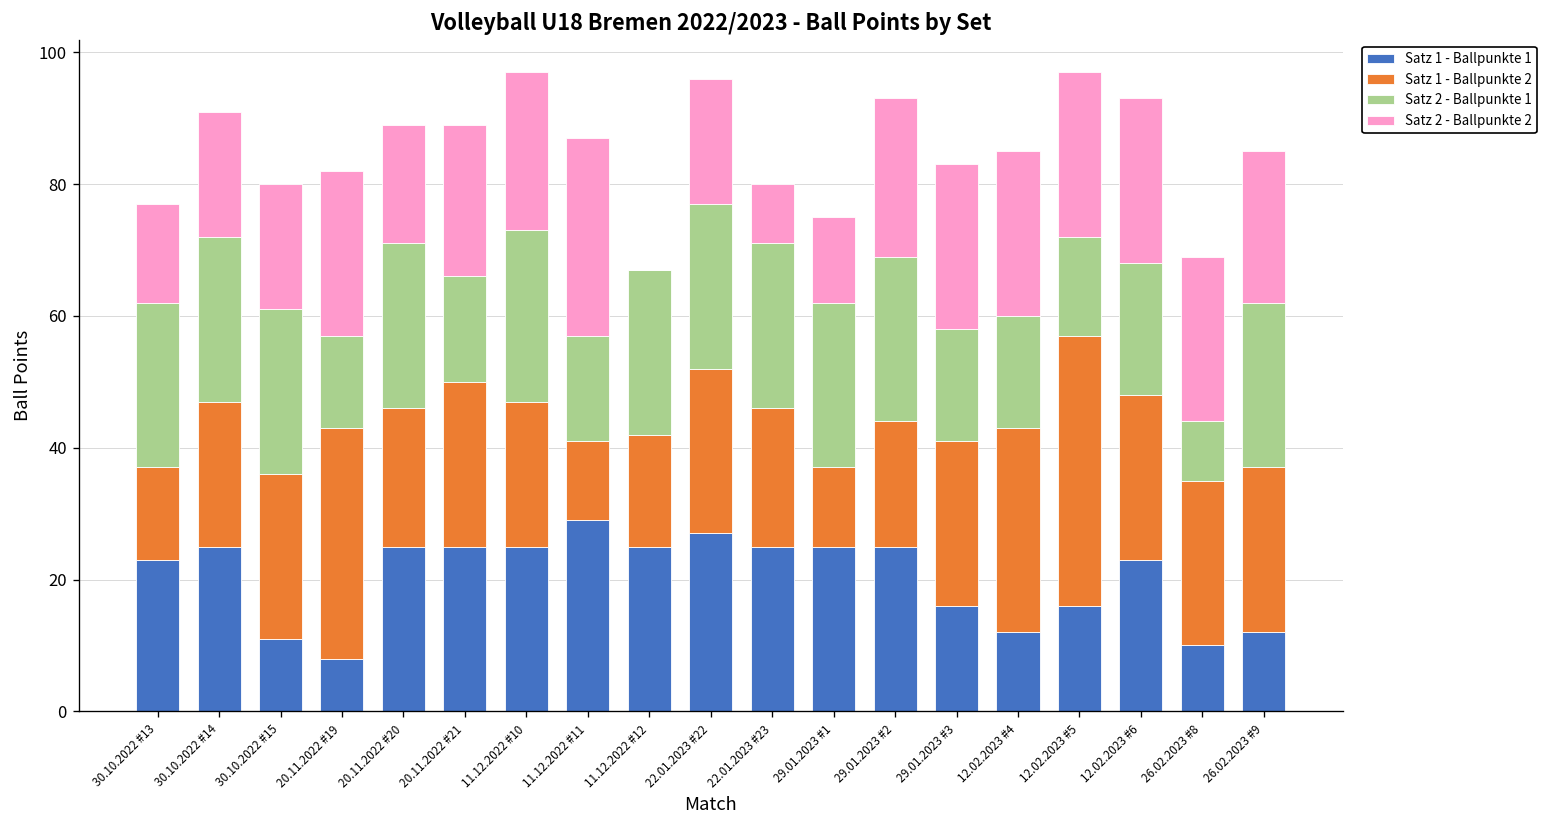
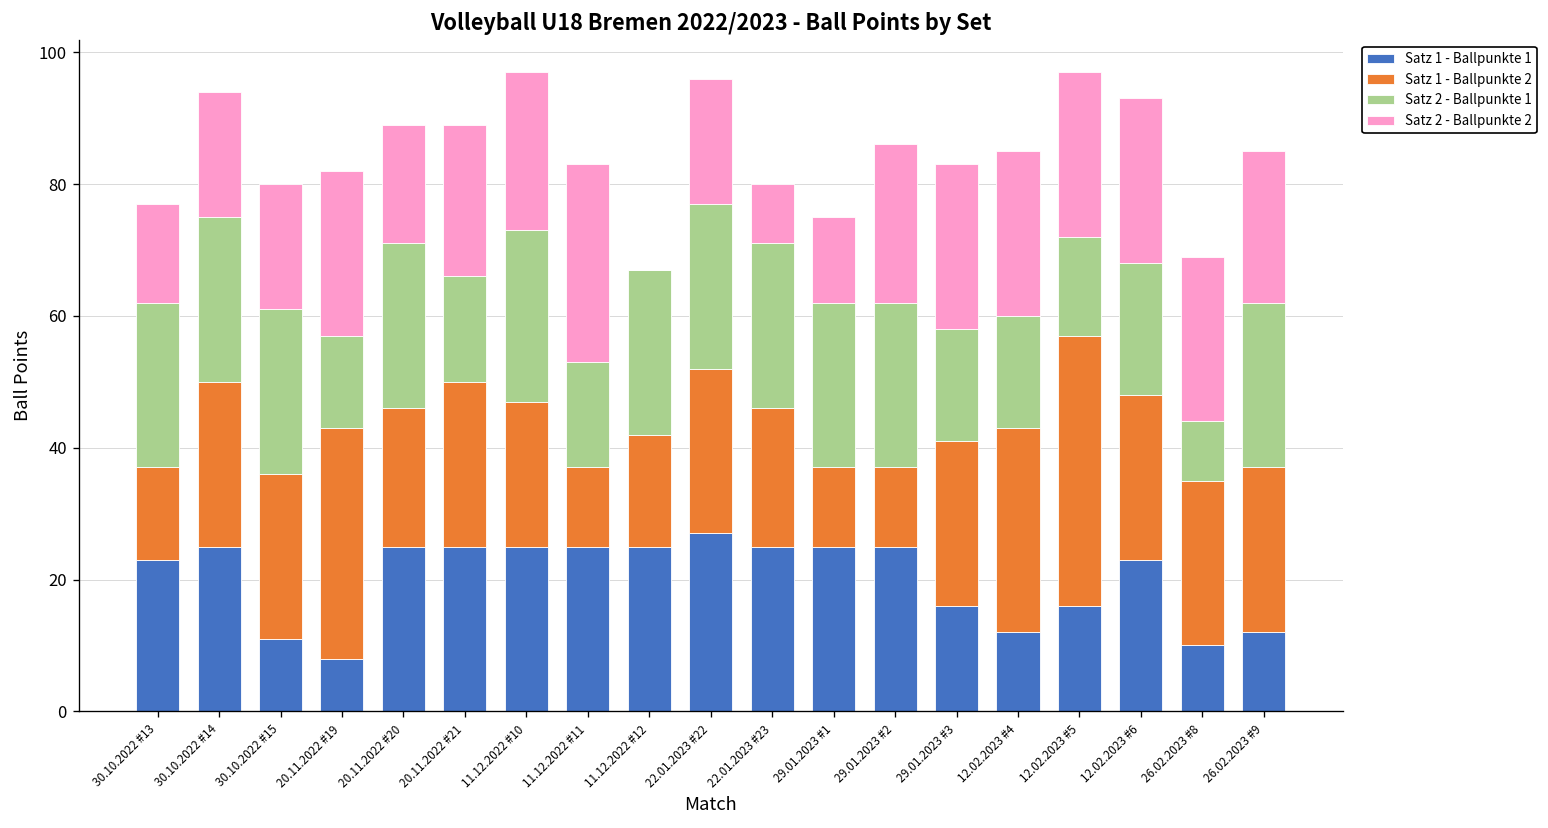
  {
    "Satz 1 - Ballpunkte 1": {
      "30.10.2022 #13": 23,
      "30.10.2022 #14": 25,
      "30.10.2022 #15": 11,
      "20.11.2022 #19": 8,
      "20.11.2022 #20": 25,
      "20.11.2022 #21": 25,
      "11.12.2022 #10": 25,
-     "11.12.2022 #11": 29,
+     "11.12.2022 #11": 25,
      "11.12.2022 #12": 25,
      "22.01.2023 #22": 27,
      "22.01.2023 #23": 25,
      "29.01.2023 #1": 25,
      "29.01.2023 #2": 25,
      "29.01.2023 #3": 16,
      "12.02.2023 #4": 12,
      "12.02.2023 #5": 16,
      "12.02.2023 #6": 23,
      "26.02.2023 #8": 10,
      "26.02.2023 #9": 12
    },
    "Satz 1 - Ballpunkte 2": {
      "30.10.2022 #13": 14,
-     "30.10.2022 #14": 22,
+     "30.10.2022 #14": 25,
      "30.10.2022 #15": 25,
      "20.11.2022 #19": 35,
      "20.11.2022 #20": 21,
      "20.11.2022 #21": 25,
      "11.12.2022 #10": 22,
      "11.12.2022 #11": 12,
      "11.12.2022 #12": 17,
      "22.01.2023 #22": 25,
      "22.01.2023 #23": 21,
      "29.01.2023 #1": 12,
-     "29.01.2023 #2": 19,
+     "29.01.2023 #2": 12,
      "29.01.2023 #3": 25,
      "12.02.2023 #4": 31,
      "12.02.2023 #5": 41,
      "12.02.2023 #6": 25,
      "26.02.2023 #8": 25,
      "26.02.2023 #9": 25
    },
    "Satz 2 - Ballpunkte 1": {
      "30.10.2022 #13": 25,
      "30.10.2022 #14": 25,
      "30.10.2022 #15": 25,
      "20.11.2022 #19": 14,
      "20.11.2022 #20": 25,
      "20.11.2022 #21": 16,
      "11.12.2022 #10": 26,
      "11.12.2022 #11": 16,
      "11.12.2022 #12": 25,
      "22.01.2023 #22": 25,
      "22.01.2023 #23": 25,
      "29.01.2023 #1": 25,
      "29.01.2023 #2": 25,
      "29.01.2023 #3": 17,
      "12.02.2023 #4": 17,
      "12.02.2023 #5": 15,
      "12.02.2023 #6": 20,
      "26.02.2023 #8": 9,
      "26.02.2023 #9": 25
    },
    "Satz 2 - Ballpunkte 2": {
      "30.10.2022 #13": 15,
      "30.10.2022 #14": 19,
      "30.10.2022 #15": 19,
      "20.11.2022 #19": 25,
      "20.11.2022 #20": 18,
      "20.11.2022 #21": 23,
      "11.12.2022 #10": 24,
      "11.12.2022 #11": 30,
      "11.12.2022 #12": 0,
      "22.01.2023 #22": 19,
      "22.01.2023 #23": 9,
      "29.01.2023 #1": 13,
      "29.01.2023 #2": 24,
      "29.01.2023 #3": 25,
      "12.02.2023 #4": 25,
      "12.02.2023 #5": 25,
      "12.02.2023 #6": 25,
      "26.02.2023 #8": 25,
      "26.02.2023 #9": 23
    }
  }
